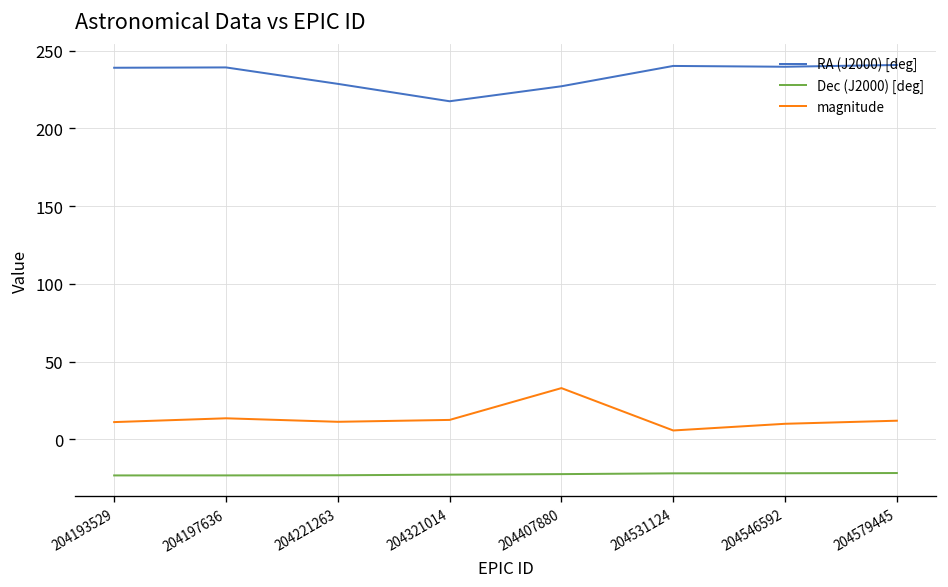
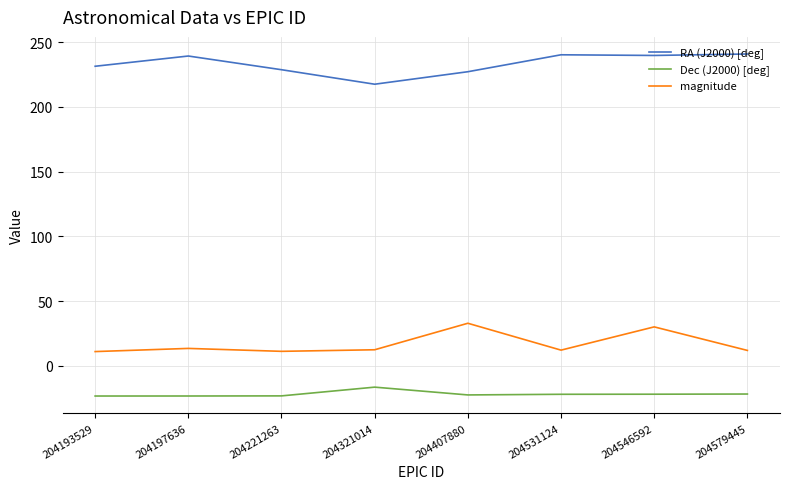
  {
    "RA (J2000) [deg]": {
-     "204193529": 239,
+     "204193529": 231,
      "204197636": 239,
      "204221263": 229,
      "204321014": 217,
      "204407880": 227,
      "204531124": 240,
      "204546592": 240,
      "204579445": 241
    },
    "Dec (J2000) [deg]": {
      "204193529": -23,
      "204197636": -23,
      "204221263": -23,
-     "204321014": -23,
+     "204321014": -16,
      "204407880": -22,
      "204531124": -22,
      "204546592": -22,
      "204579445": -22
    },
    "magnitude": {
      "204193529": 11,
      "204197636": 13,
      "204221263": 11,
      "204321014": 12,
      "204407880": 33,
-     "204531124": 6,
-     "204546592": 10,
+     "204531124": 12,
+     "204546592": 30,
      "204579445": 12
    }
  }
